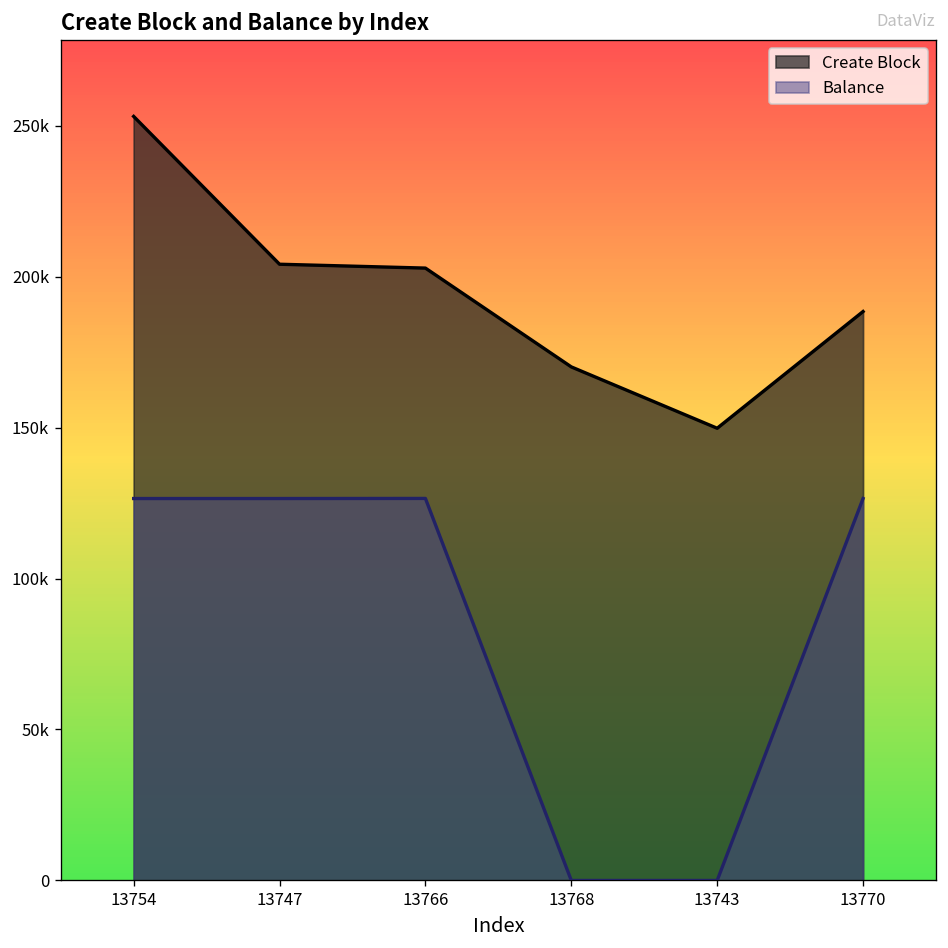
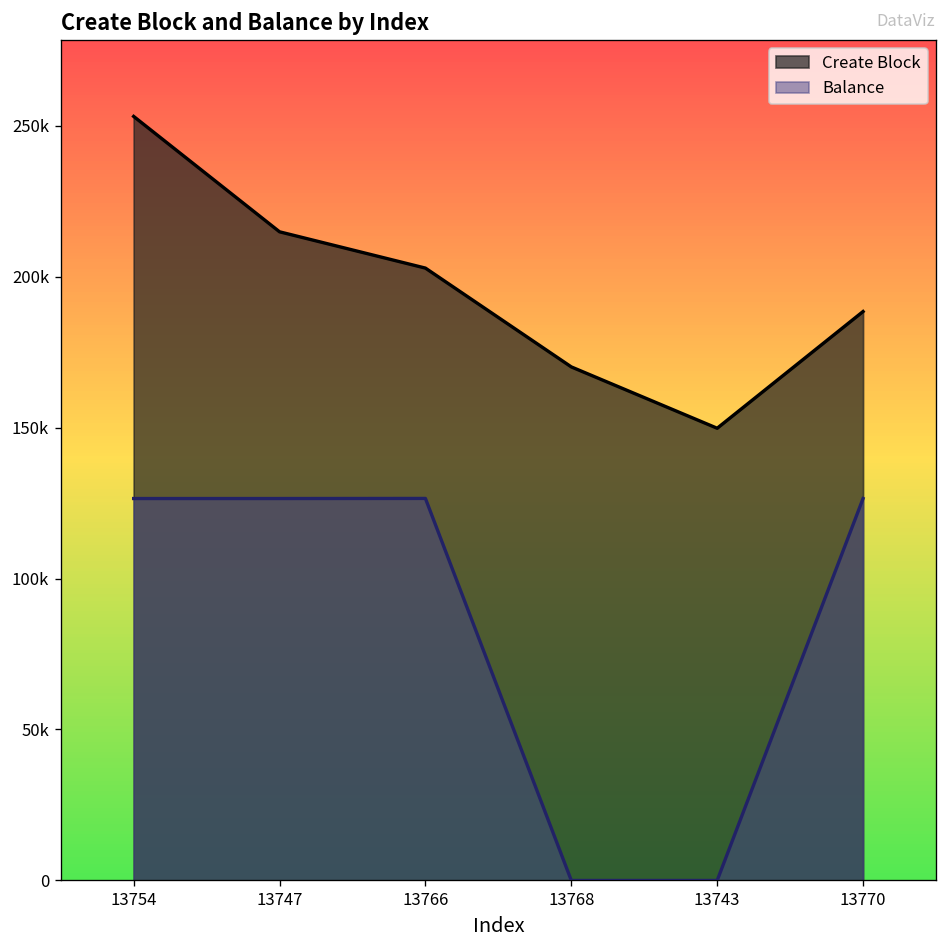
  {
    "Create Block": {
      "13754": 253000,
-     "13747": 204000,
+     "13747": 215000,
      "13766": 203000,
      "13768": 170000,
      "13743": 150000,
      "13770": 188000
    },
    "Balance": {
      "13754": 126000,
      "13747": 126000,
      "13766": 127000,
      "13768": 0,
      "13743": 0,
      "13770": 126000
    }
  }
